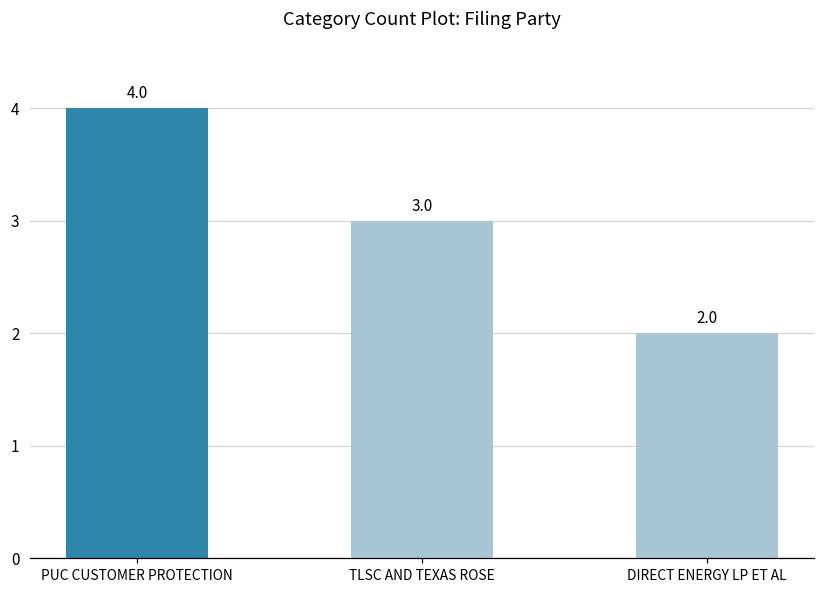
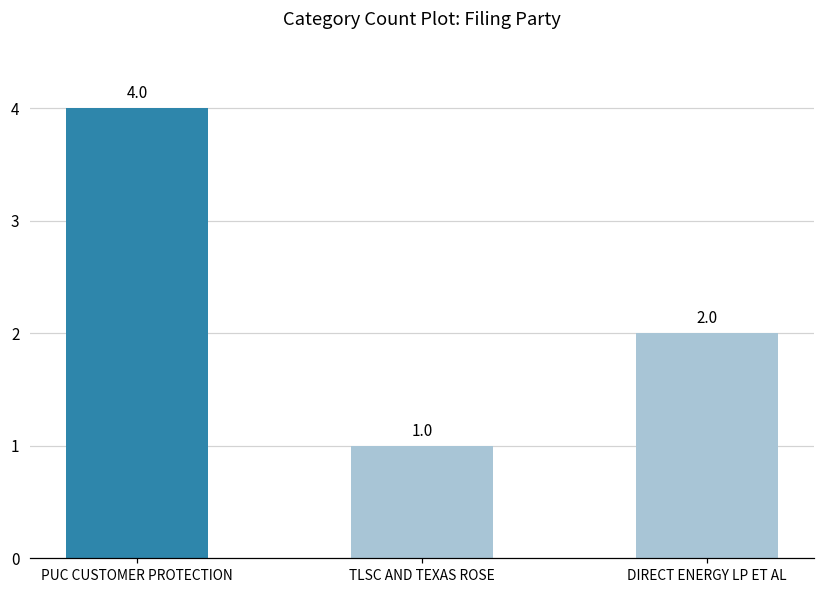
  {
    "PUC CUSTOMER PROTECTION": 4.0,
-   "TLSC AND TEXAS ROSE": 3.0,
+   "TLSC AND TEXAS ROSE": 1.0,
    "DIRECT ENERGY LP ET AL": 2.0
  }
